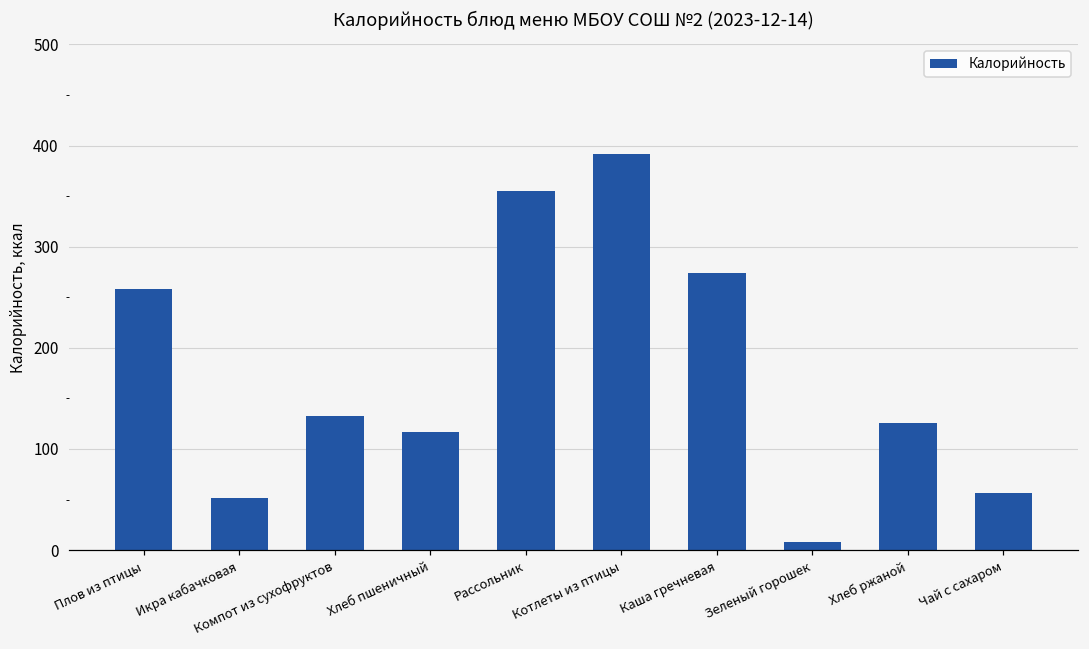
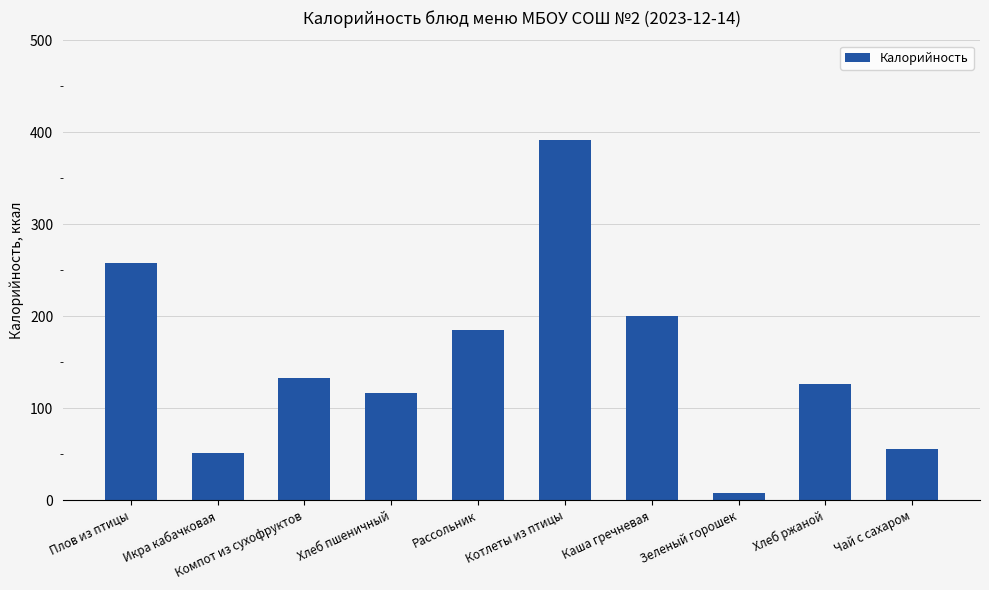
  {
    "Плов из птицы": 260,
    "Икра кабачковая": 50,
    "Компот из сухофруктов": 130,
    "Хлеб пшеничный": 120,
-   "Рассольник": 350,
+   "Рассольник": 190,
    "Котлеты из птицы": 390,
-   "Каша гречневая": 270,
+   "Каша гречневая": 200,
    "Зеленый горошек": 10,
    "Хлеб ржаной": 130,
    "Чай с сахаром": 60
  }
